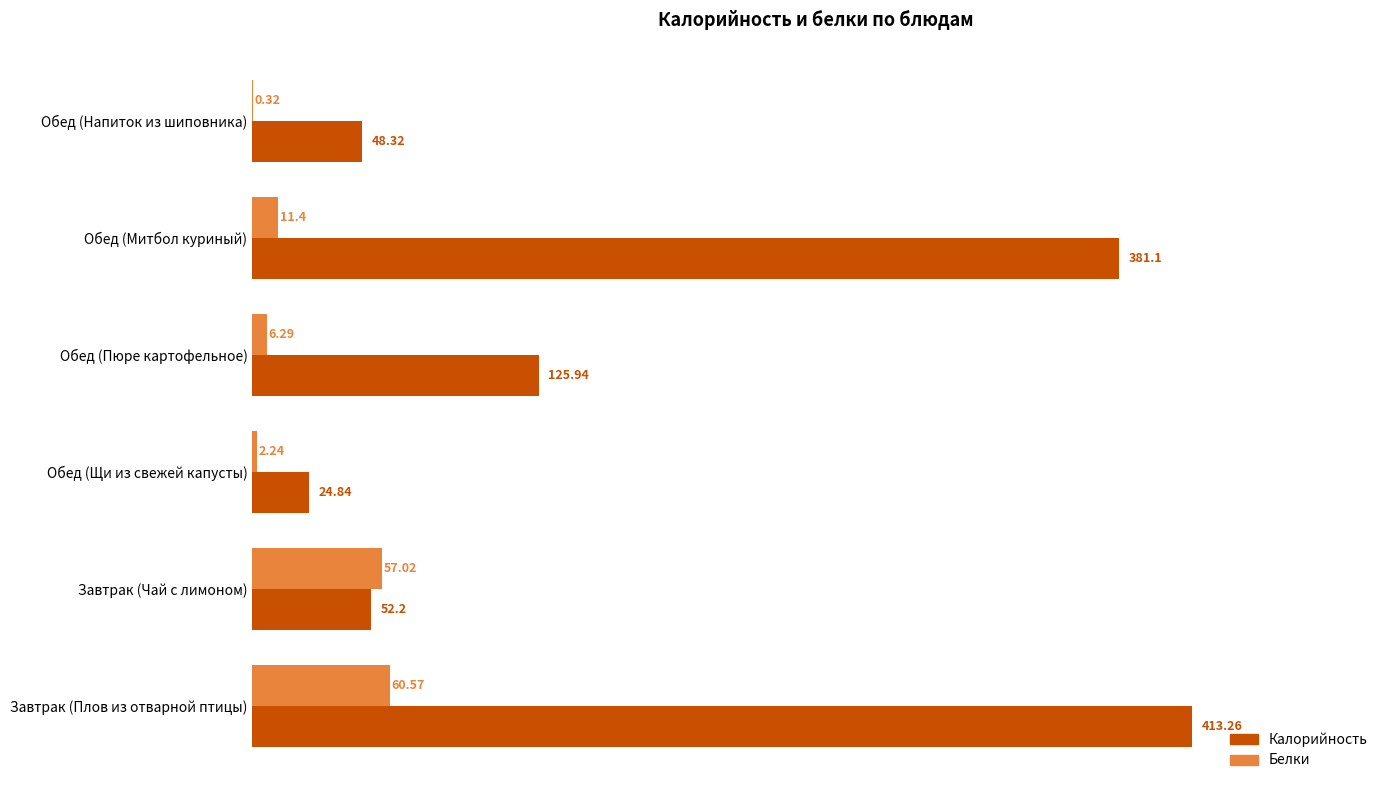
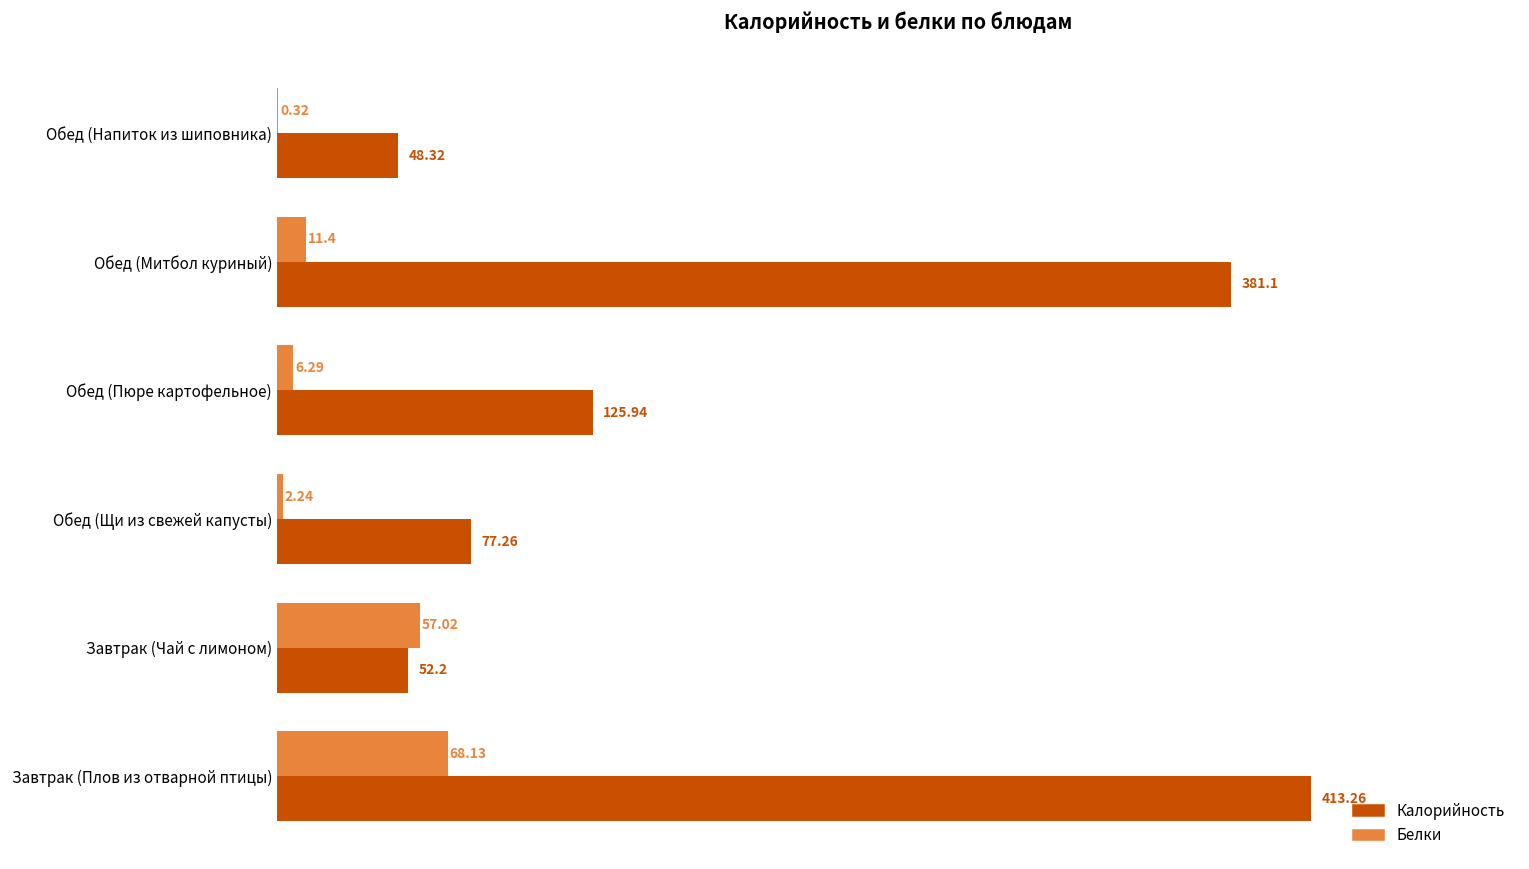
  {
    "Калорийность": {
      "Обед (Напиток из шиповника)": 48.32,
      "Обед (Митбол куриный)": 381.1,
      "Обед (Пюре картофельное)": 125.94,
-     "Обед (Щи из свежей капусты)": 24.84,
+     "Обед (Щи из свежей капусты)": 77.26,
      "Завтрак (Чай с лимоном)": 52.2,
      "Завтрак (Плов из отварной птицы)": 413.26
    },
    "Белки": {
      "Обед (Напиток из шиповника)": 0.32,
      "Обед (Митбол куриный)": 11.4,
      "Обед (Пюре картофельное)": 6.29,
      "Обед (Щи из свежей капусты)": 2.24,
      "Завтрак (Чай с лимоном)": 57.02,
-     "Завтрак (Плов из отварной птицы)": 60.57
+     "Завтрак (Плов из отварной птицы)": 68.13
    }
  }
